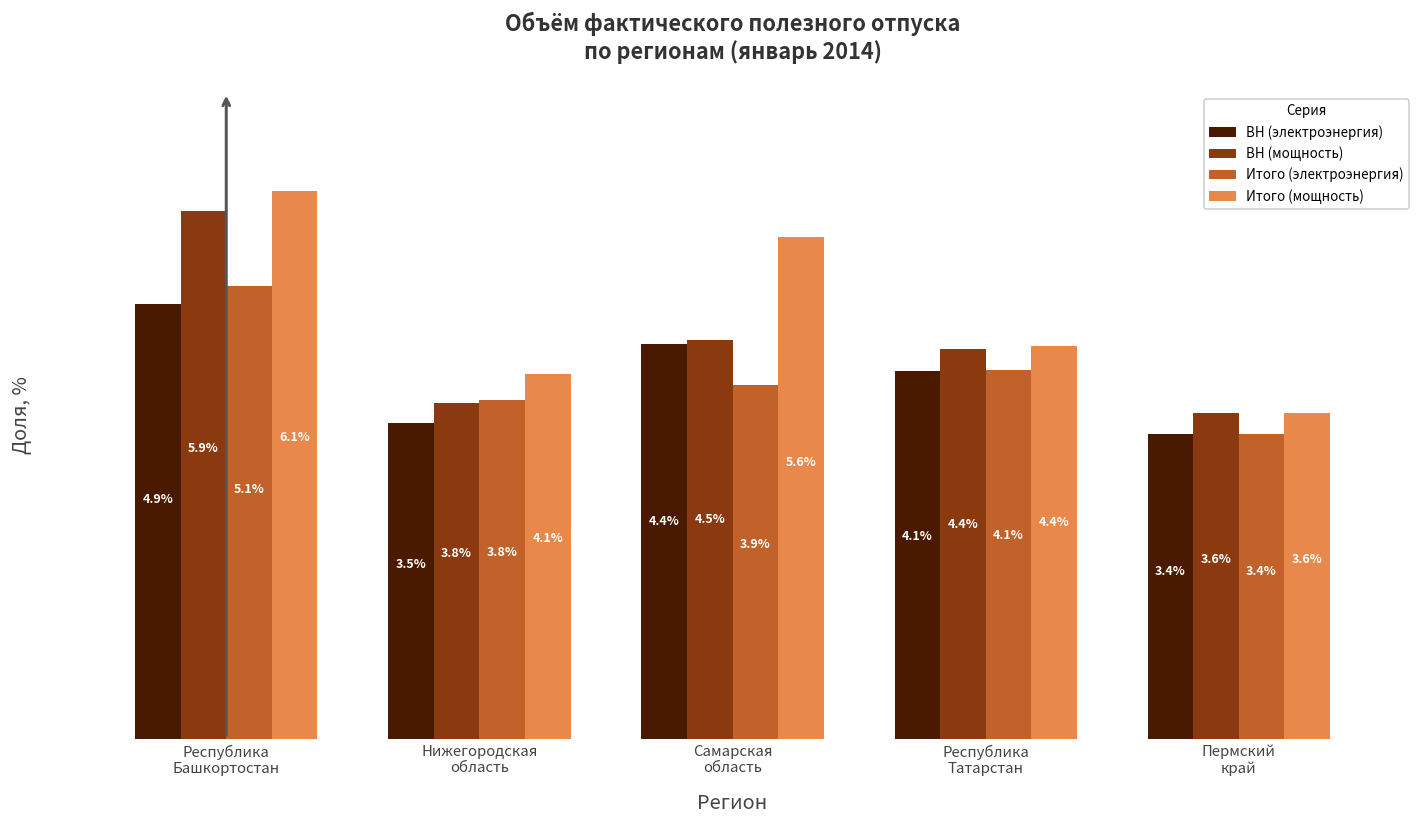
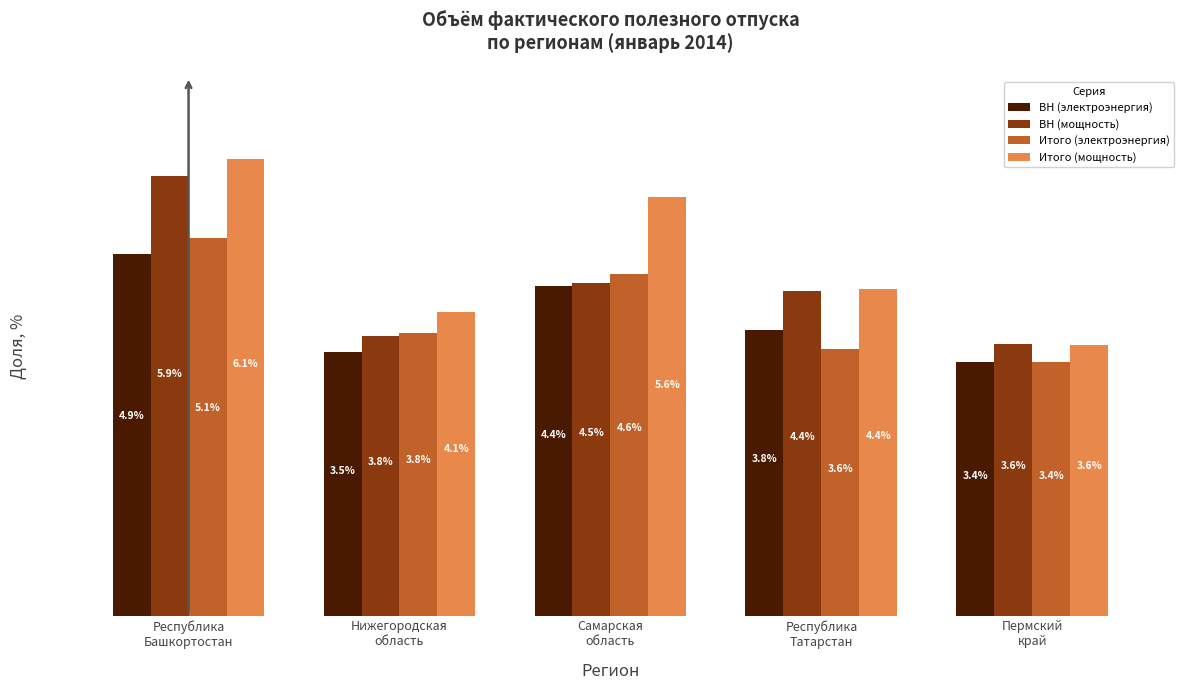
  {
    "ВН (электроэнергия)": {
      "Республика Башкортостан": "4.9%",
      "Нижегородская область": "3.5%",
      "Самарская область": "4.4%",
-     "Республика Татарстан": "4.1%",
+     "Республика Татарстан": "3.8%",
      "Пермский край": "3.4%"
    },
    "ВН (мощность)": {
      "Республика Башкортостан": "5.9%",
      "Нижегородская область": "3.8%",
      "Самарская область": "4.5%",
      "Республика Татарстан": "4.4%",
      "Пермский край": "3.6%"
    },
    "Итого (электроэнергия)": {
      "Республика Башкортостан": "5.1%",
      "Нижегородская область": "3.8%",
-     "Самарская область": "3.9%",
-     "Республика Татарстан": "4.1%",
+     "Самарская область": "4.6%",
+     "Республика Татарстан": "3.6%",
      "Пермский край": "3.4%"
    },
    "Итого (мощность)": {
      "Республика Башкортостан": "6.1%",
      "Нижегородская область": "4.1%",
      "Самарская область": "5.6%",
      "Республика Татарстан": "4.4%",
      "Пермский край": "3.6%"
    }
  }
